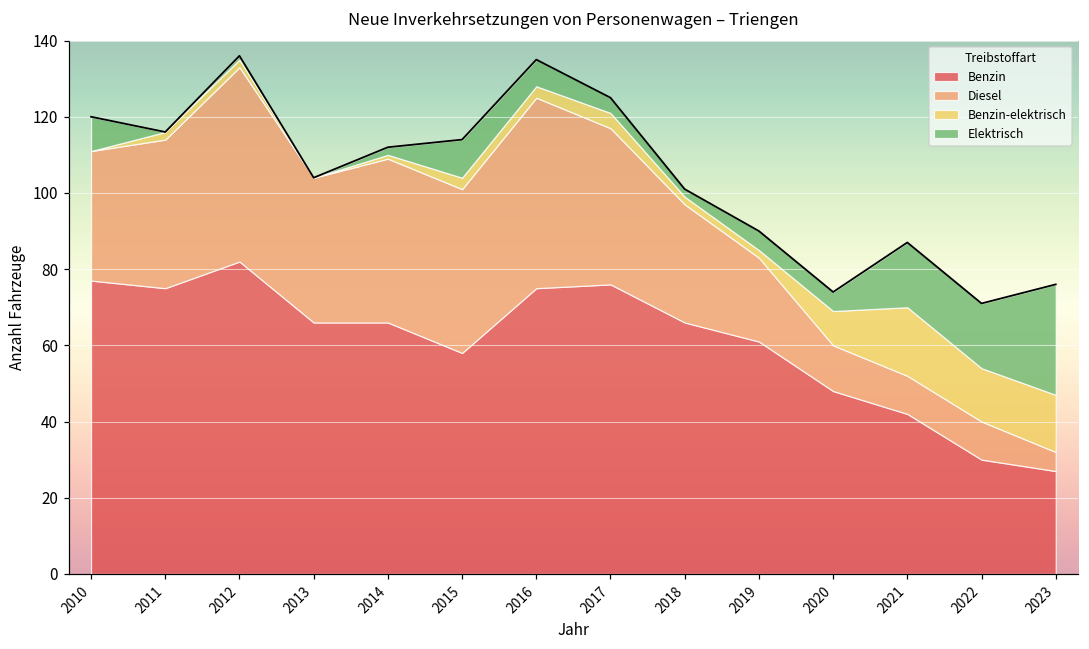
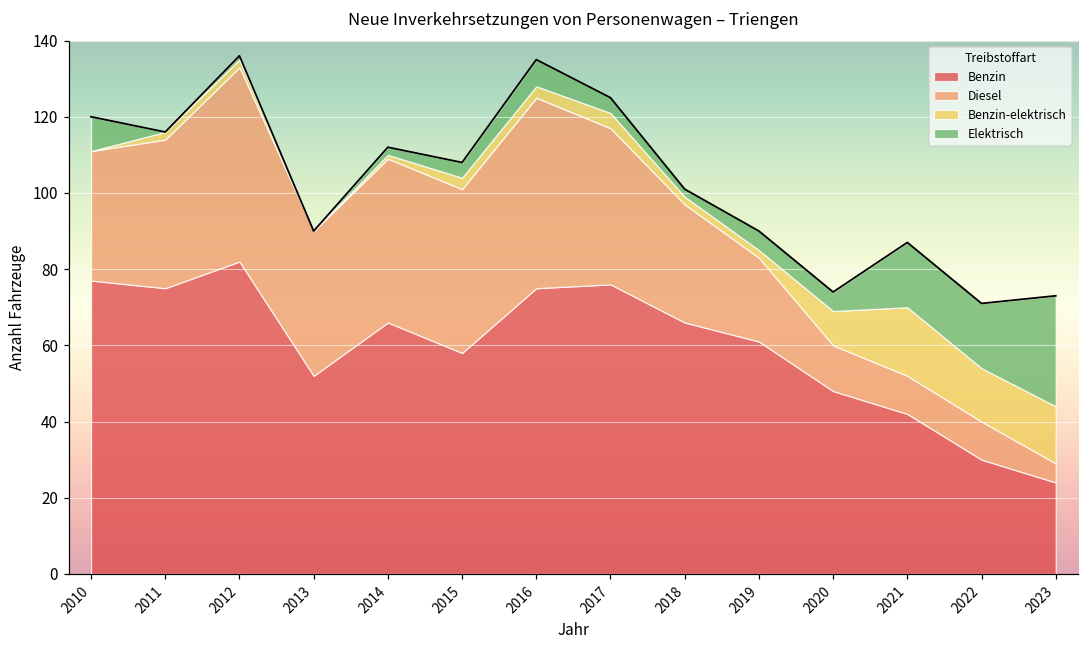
  {
    "Benzin": {
      "2010": 77,
      "2011": 75,
      "2012": 82,
-     "2013": 66,
+     "2013": 52,
      "2014": 66,
      "2015": 58,
      "2016": 75,
      "2017": 76,
      "2018": 66,
      "2019": 61,
      "2020": 48,
      "2021": 42,
      "2022": 30,
-     "2023": 27
+     "2023": 24
    },
    "Elektrisch": {
      "2010": 9,
      "2012": 1,
      "2014": 2,
-     "2015": 10,
+     "2015": 4,
      "2016": 7,
      "2017": 4,
      "2018": 2,
      "2019": 5,
      "2020": 5,
      "2021": 17,
      "2022": 17,
      "2023": 29
    }
  }
